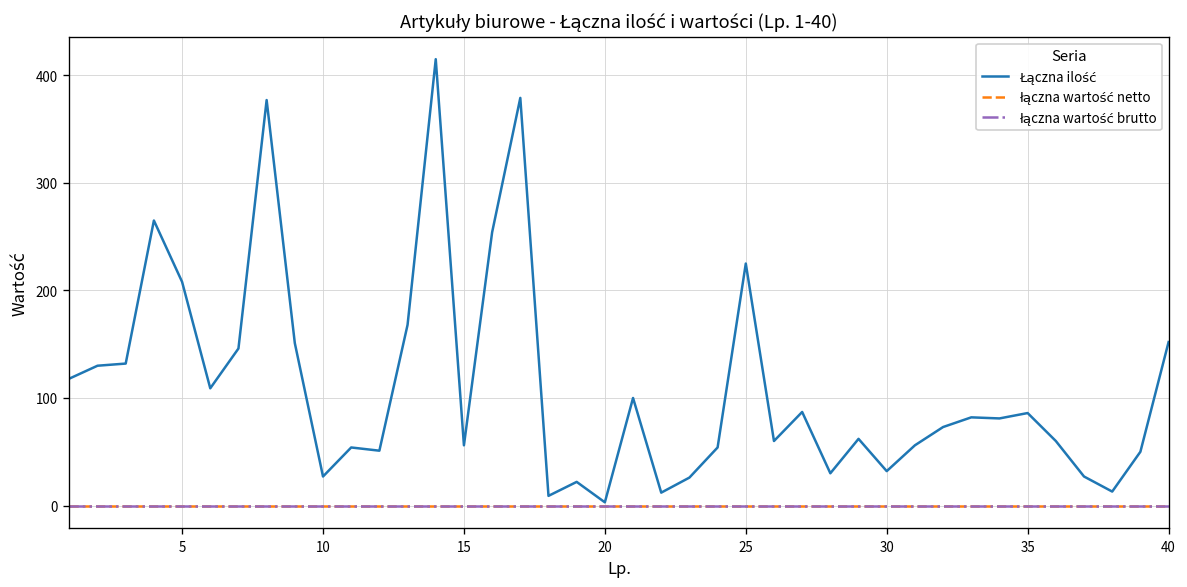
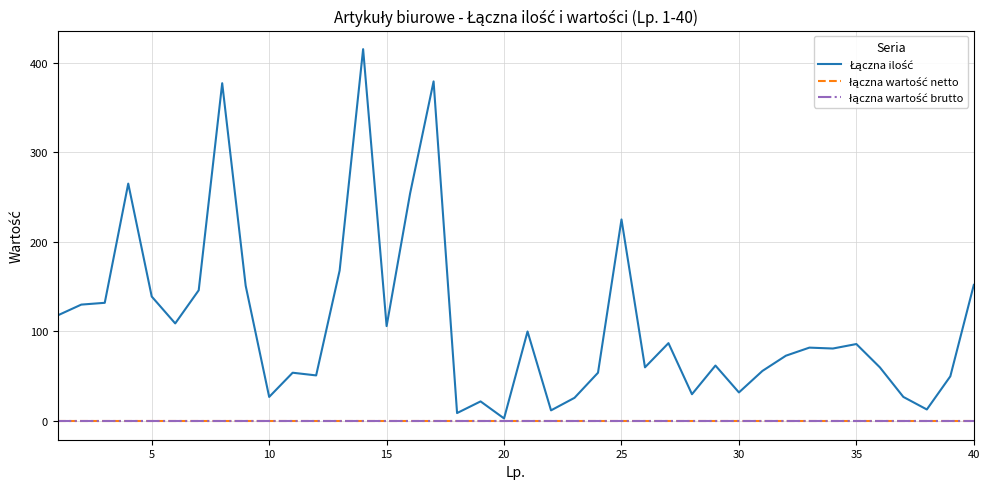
  {
    "Łączna ilość": {
-     "5": 210,
+     "5": 140,
      "10": 30,
-     "15": 60,
+     "15": 110,
      "20": 0,
      "25": 230,
      "30": 30,
      "35": 90,
      "40": 150
    },
    "łączna wartość brutto": {
      "5": 0,
      "10": 0,
      "15": 0,
      "20": 0,
      "25": 0,
      "30": 0,
      "35": 0,
      "40": 0
    }
  }
